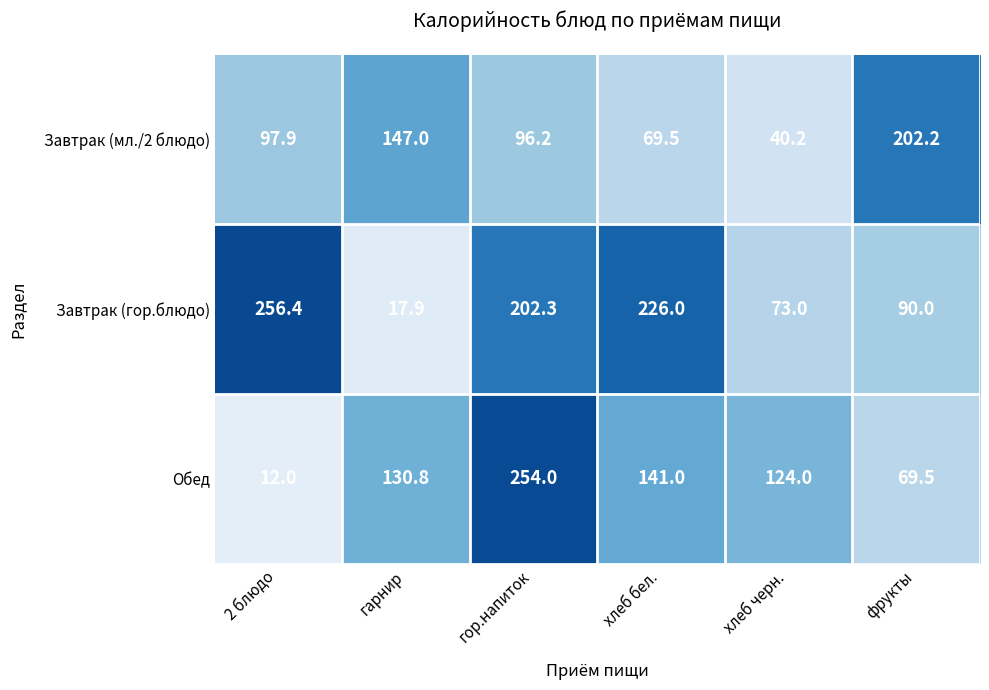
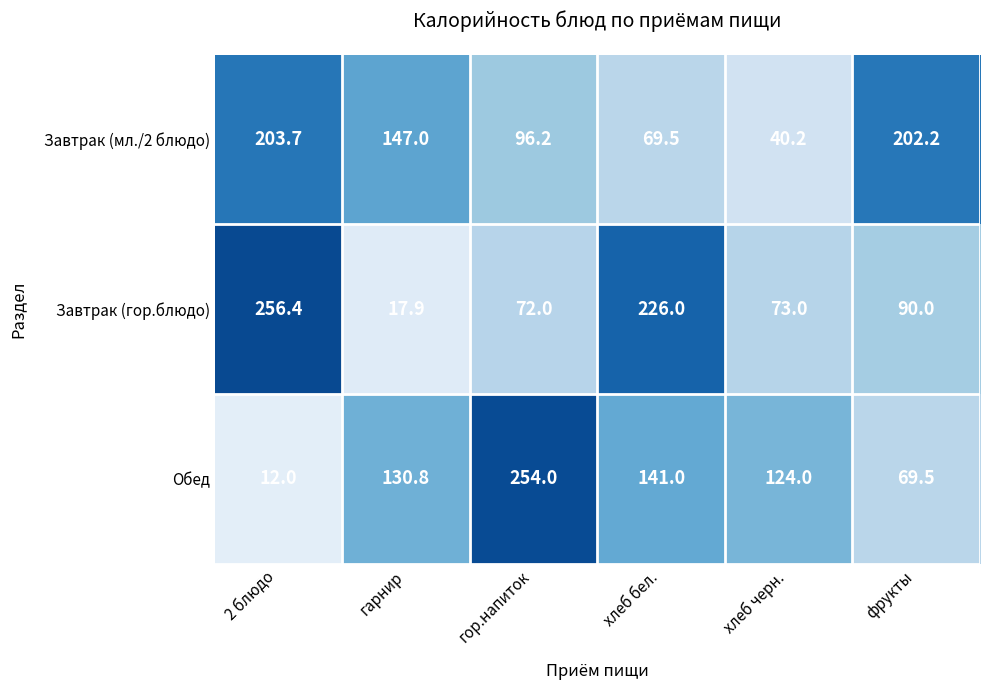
  {
    "Завтрак (мл./2 блюдо)": {
-     "2 блюдо": 97.9,
+     "2 блюдо": 203.7,
      "гарнир": 147.0,
      "гор.напиток": 96.2,
      "хлеб бел.": 69.5,
      "фрукты": 202.2
    },
    "Завтрак (гор.блюдо)": {
      "2 блюдо": 256.4,
-     "гор.напиток": 202.3,
+     "гор.напиток": 72.0,
      "хлеб бел.": 226.0,
      "хлеб черн.": 73.0,
      "фрукты": 90.0
    },
    "Обед": {
      "гарнир": 130.8,
      "гор.напиток": 254.0,
      "хлеб бел.": 141.0,
      "хлеб черн.": 124.0,
      "фрукты": 69.5
    }
  }
